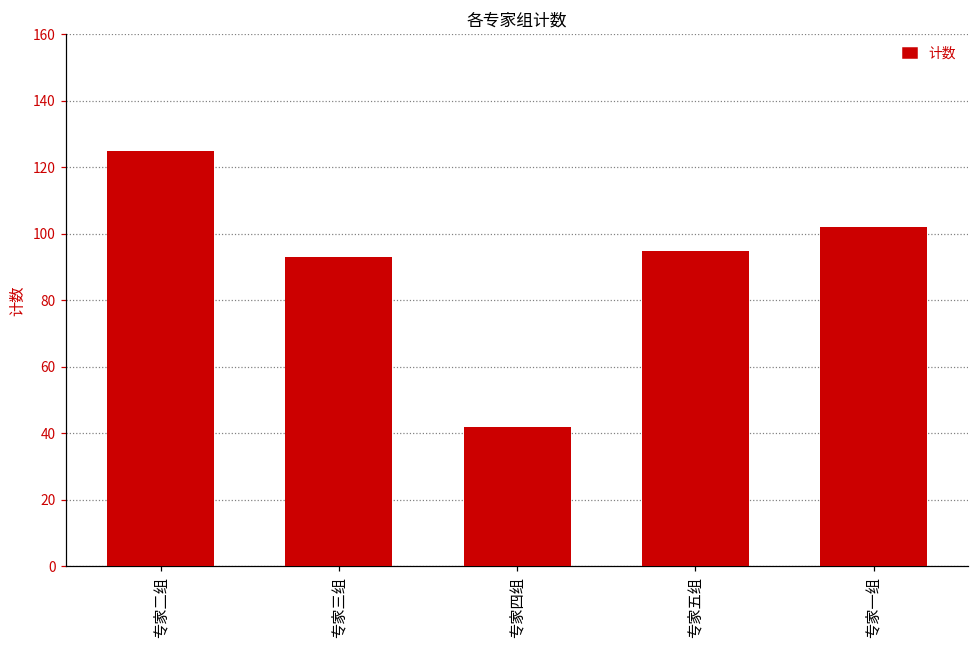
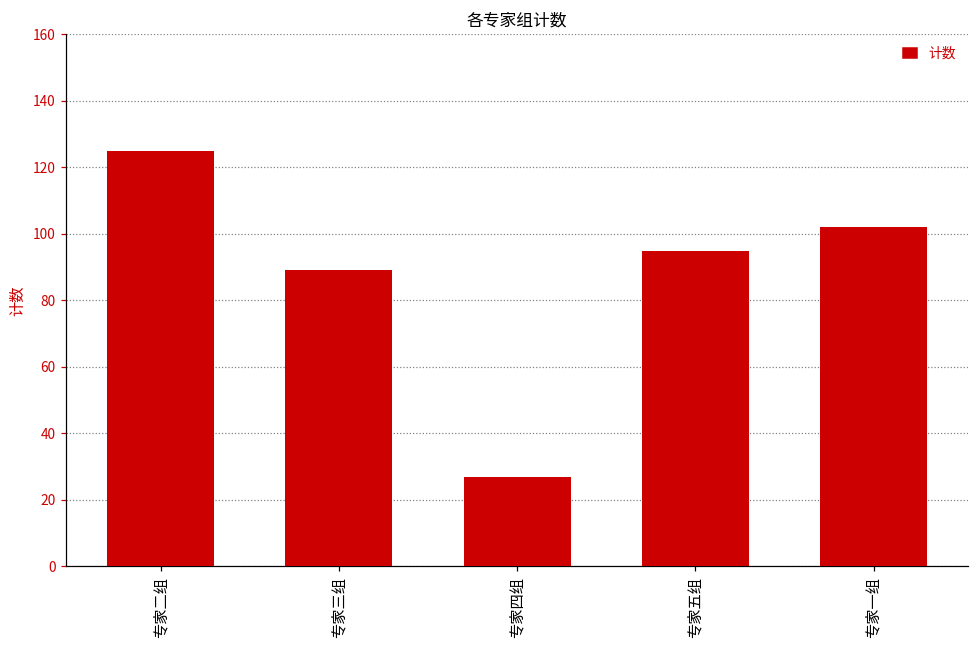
  {
    "专家二组": 125,
-   "专家三组": 93,
-   "专家四组": 42,
+   "专家三组": 89,
+   "专家四组": 27,
    "专家五组": 95,
    "专家一组": 102
  }
